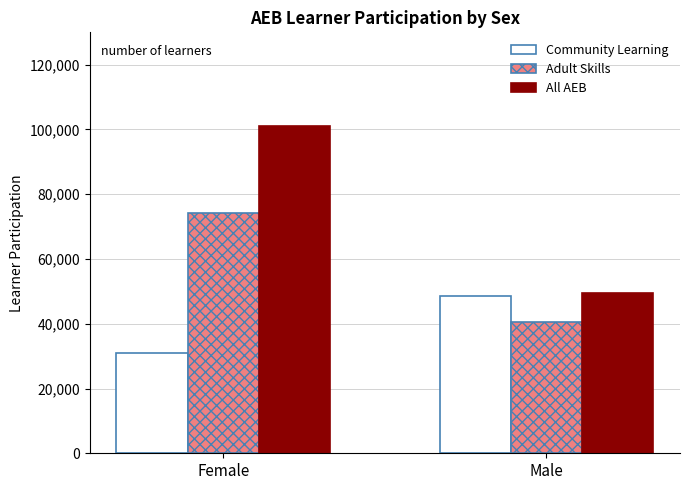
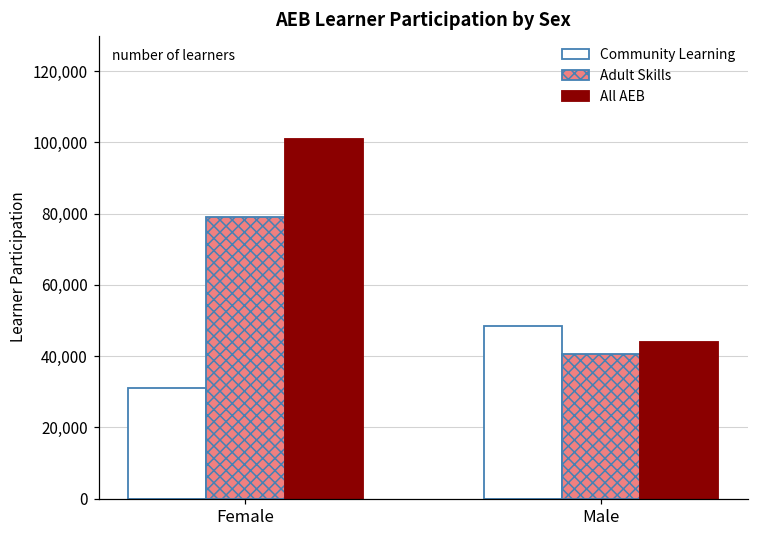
  {
    "Community Learning": {
      "Female": "31,000",
      "Male": "48,000"
    },
    "Adult Skills": {
-     "Female": "74,000",
+     "Female": "79,000",
      "Male": "40,000"
    },
    "All AEB": {
      "Female": "101,000",
-     "Male": "50,000"
+     "Male": "44,000"
    }
  }
